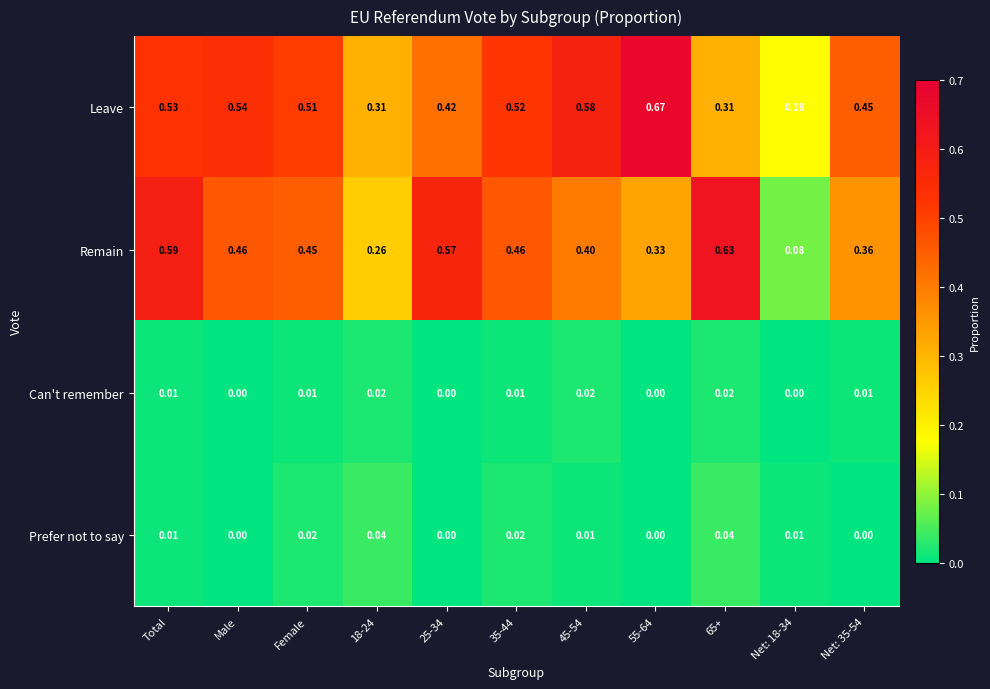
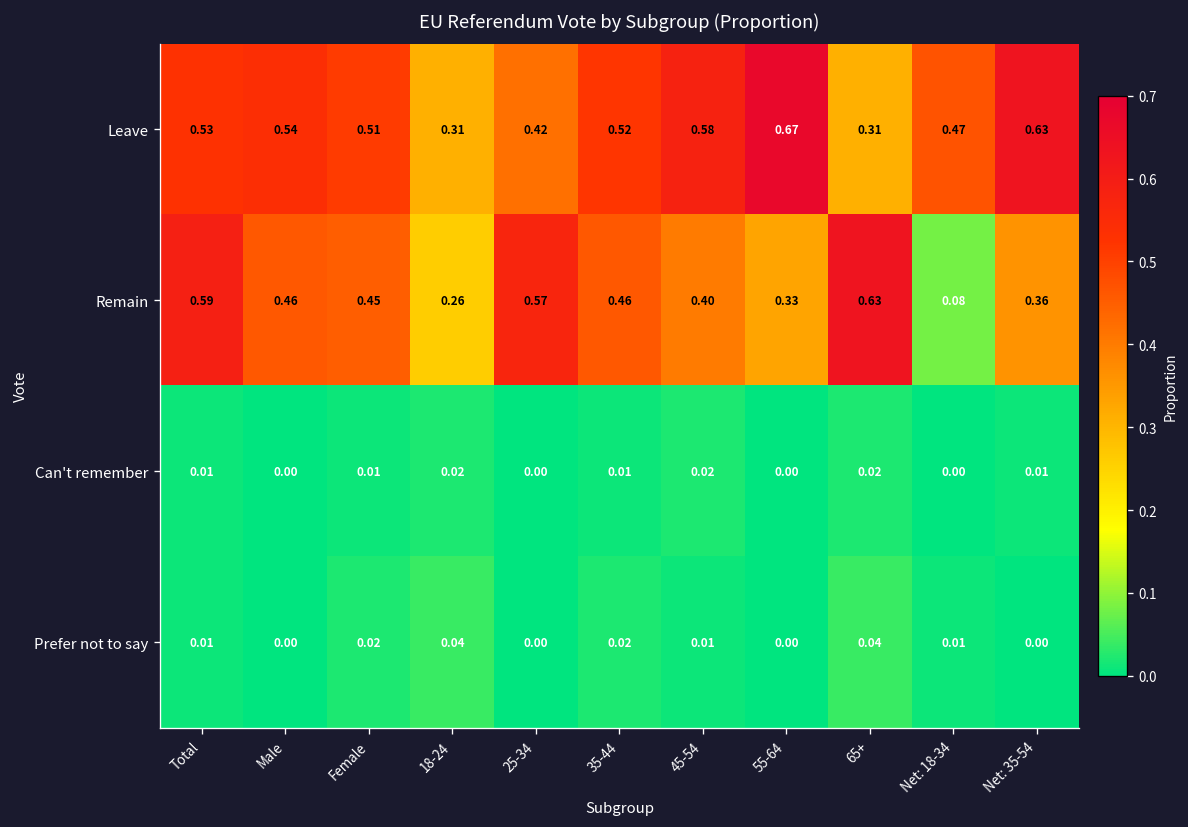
  {
    "Leave": {
      "Total": 0.53,
      "Male": 0.54,
      "Female": 0.51,
      "18-24": 0.31,
      "25-34": 0.42,
      "35-44": 0.52,
      "45-54": 0.58,
      "55-64": 0.67,
      "65+": 0.31,
-     "Net: 18-34": 0.18,
-     "Net: 35-54": 0.45
+     "Net: 18-34": 0.47,
+     "Net: 35-54": 0.63
    },
    "Remain": {
      "Total": 0.59,
      "Male": 0.46,
      "Female": 0.45,
      "18-24": 0.26,
      "25-34": 0.57,
      "35-44": 0.46,
      "45-54": 0.40,
      "55-64": 0.33,
      "65+": 0.63,
      "Net: 18-34": 0.08,
      "Net: 35-54": 0.36
    },
    "Can't remember": {
      "Total": 0.01,
      "Male": 0.00,
      "Female": 0.01,
      "18-24": 0.02,
      "25-34": 0.00,
      "35-44": 0.01,
      "45-54": 0.02,
      "55-64": 0.00,
      "65+": 0.02,
      "Net: 18-34": 0.00,
      "Net: 35-54": 0.01
    },
    "Prefer not to say": {
      "Total": 0.01,
      "Male": 0.00,
      "Female": 0.02,
      "18-24": 0.04,
      "25-34": 0.00,
      "35-44": 0.02,
      "45-54": 0.01,
      "55-64": 0.00,
      "65+": 0.04,
      "Net: 18-34": 0.01,
      "Net: 35-54": 0.00
    }
  }
